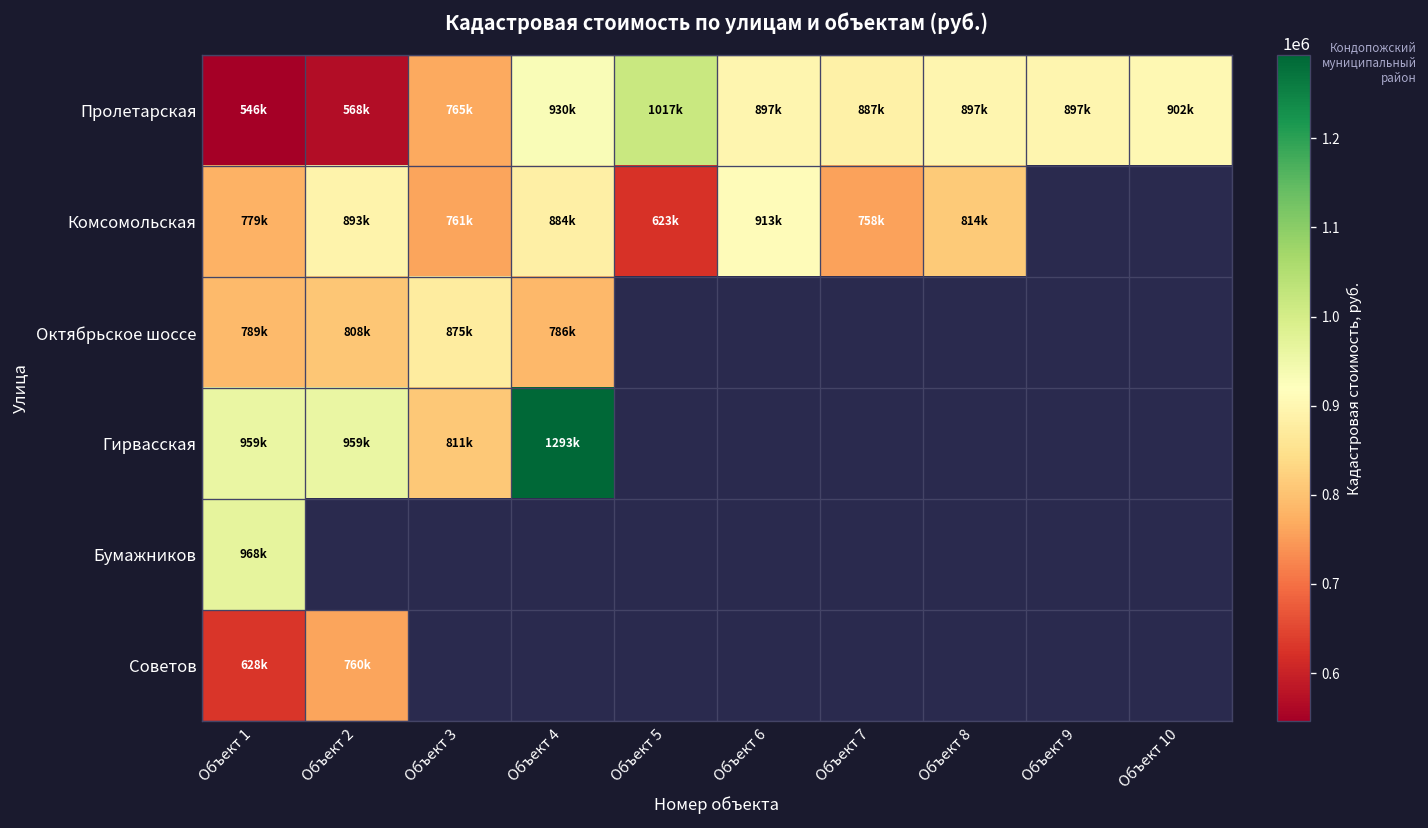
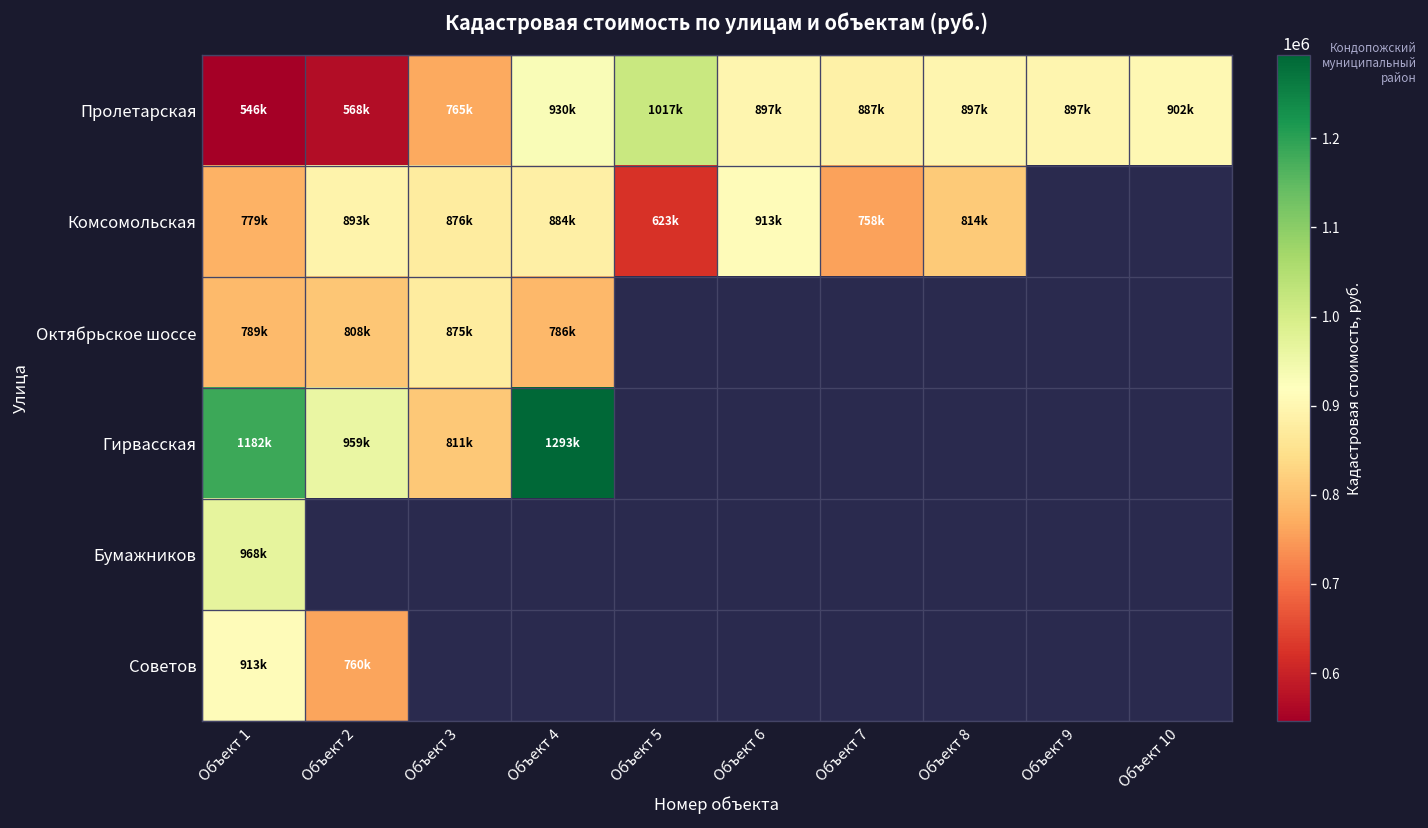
  {
    "Пролетарская": {
      "Объект 1": "546k",
      "Объект 2": "568k",
      "Объект 3": "765k",
      "Объект 4": "930k",
      "Объект 5": "1017k",
      "Объект 6": "897k",
      "Объект 7": "887k",
      "Объект 8": "897k",
      "Объект 9": "897k",
      "Объект 10": "902k"
    },
    "Комсомольская": {
      "Объект 1": "779k",
      "Объект 2": "893k",
-     "Объект 3": "761k",
+     "Объект 3": "876k",
      "Объект 4": "884k",
      "Объект 5": "623k",
      "Объект 6": "913k",
      "Объект 7": "758k",
      "Объект 8": "814k"
    },
    "Октябрьское шоссе": {
      "Объект 1": "789k",
      "Объект 2": "808k",
      "Объект 3": "875k",
      "Объект 4": "786k"
    },
    "Гирвасская": {
-     "Объект 1": "959k",
+     "Объект 1": "1182k",
      "Объект 2": "959k",
      "Объект 3": "811k",
      "Объект 4": "1293k"
    },
    "Бумажников": {
      "Объект 1": "968k"
    },
    "Советов": {
-     "Объект 1": "628k",
+     "Объект 1": "913k",
      "Объект 2": "760k"
    }
  }
